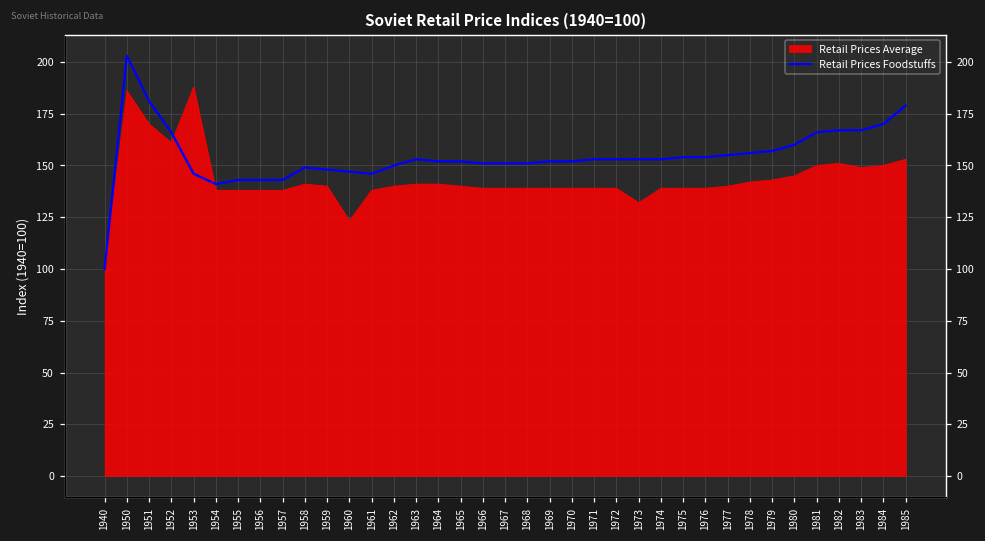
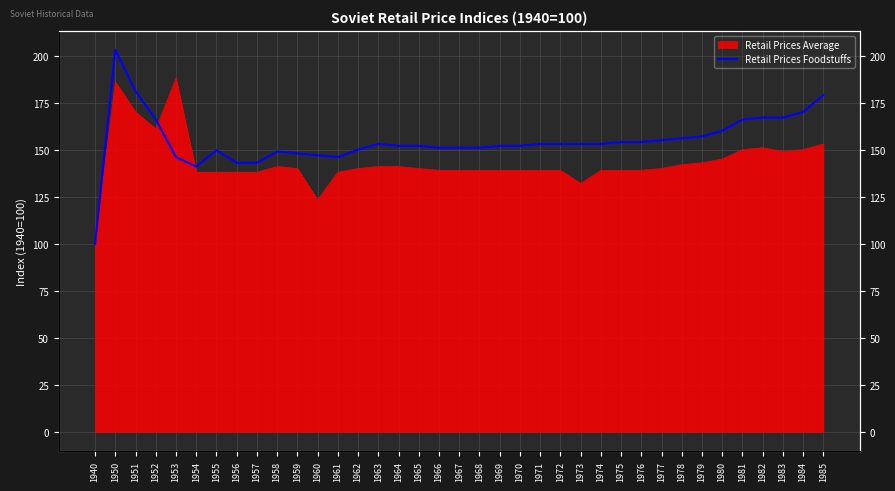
  {
    "Retail Prices Average": {
      "1950": 186,
      "1951": 170,
      "1952": 161,
      "1953": 188,
      "1954": 138,
      "1955": 138,
      "1956": 138,
      "1957": 138,
      "1958": 141,
      "1959": 140,
      "1960": 123,
      "1961": 138,
      "1962": 140,
      "1963": 141,
      "1964": 141,
      "1965": 140,
      "1966": 139,
      "1967": 139,
      "1968": 139,
      "1969": 139,
      "1970": 139,
      "1971": 139,
      "1972": 139,
      "1973": 132,
      "1974": 139,
      "1975": 139,
      "1976": 139,
      "1977": 140,
      "1978": 142,
      "1979": 143,
      "1980": 145,
      "1981": 150,
      "1982": 151,
      "1983": 149,
      "1984": 150,
      "1985": 153
    },
    "Retail Prices Foodstuffs": {
      "1950": 203,
      "1951": 181,
      "1952": 166,
      "1953": 146,
      "1954": 141,
-     "1955": 143,
+     "1955": 150,
      "1956": 143,
      "1957": 143,
      "1958": 149,
      "1959": 148,
      "1960": 147,
      "1961": 146,
      "1962": 150,
      "1963": 153,
      "1964": 152,
      "1965": 152,
      "1966": 151,
      "1967": 151,
      "1968": 151,
      "1969": 152,
      "1970": 152,
      "1971": 153,
      "1972": 153,
      "1973": 153,
      "1974": 153,
      "1975": 154,
      "1976": 154,
      "1977": 155,
      "1978": 156,
      "1979": 157,
      "1980": 160,
      "1981": 166,
      "1982": 167,
      "1983": 167,
      "1984": 170,
      "1985": 179
    }
  }
